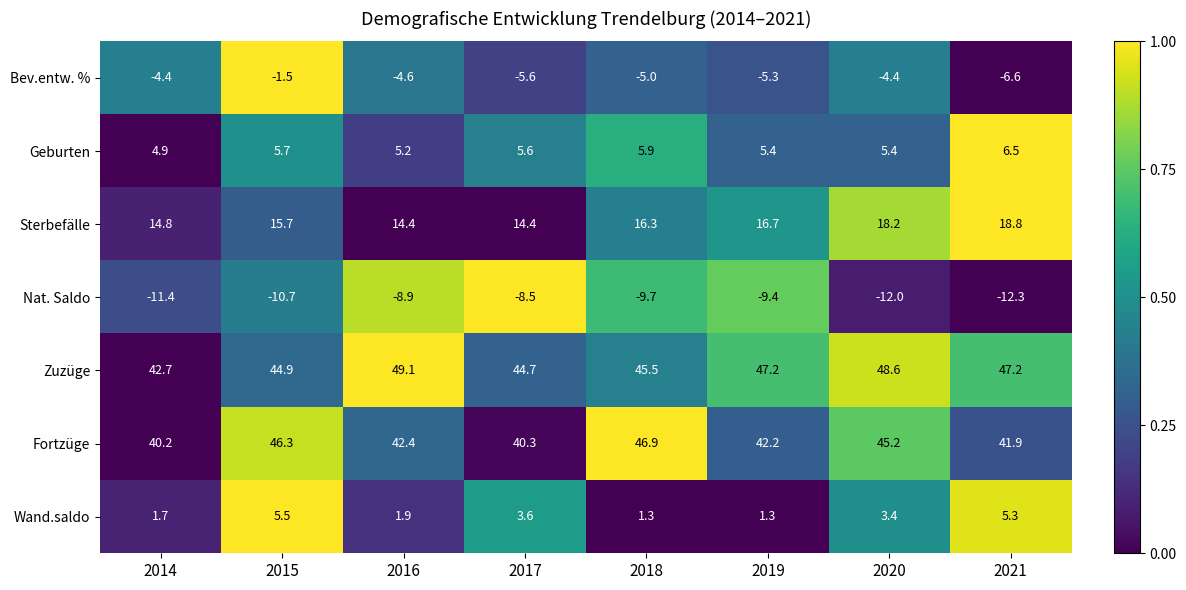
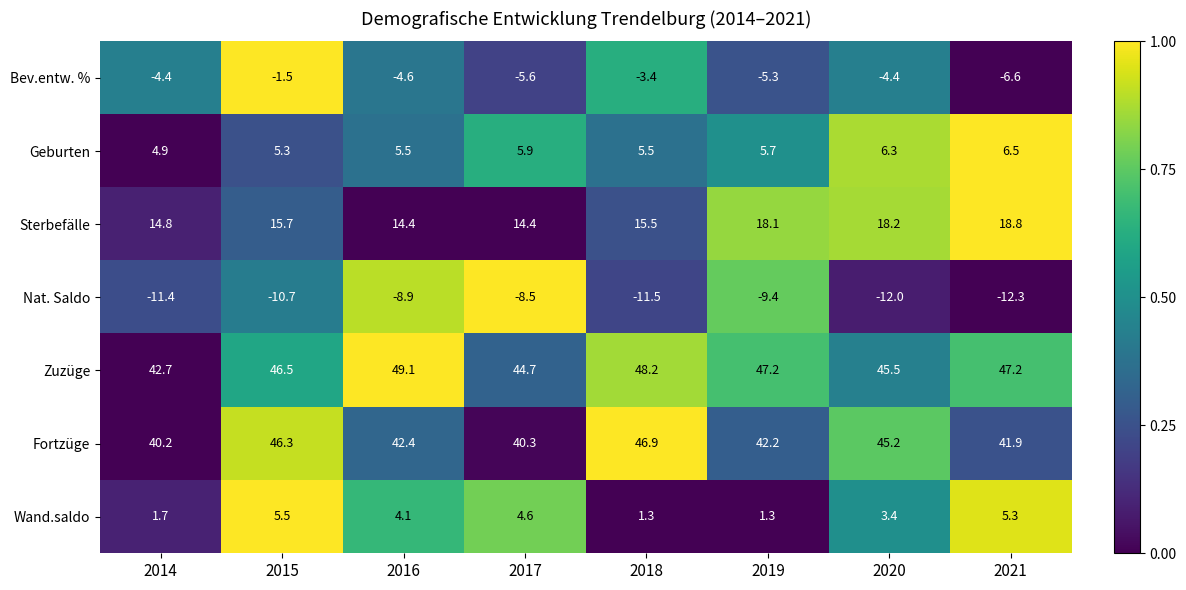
  {
    "Bev.entw. %": {
      "2014": -4.4,
      "2015": -1.5,
      "2016": -4.6,
      "2017": -5.6,
-     "2018": -5.0,
+     "2018": -3.4,
      "2019": -5.3,
      "2020": -4.4,
      "2021": -6.6
    },
    "Geburten": {
      "2014": 4.9,
-     "2015": 5.7,
-     "2016": 5.2,
-     "2017": 5.6,
-     "2018": 5.9,
-     "2019": 5.4,
-     "2020": 5.4,
+     "2015": 5.3,
+     "2016": 5.5,
+     "2017": 5.9,
+     "2018": 5.5,
+     "2019": 5.7,
+     "2020": 6.3,
      "2021": 6.5
    },
    "Sterbefälle": {
      "2014": 14.8,
      "2015": 15.7,
      "2016": 14.4,
      "2017": 14.4,
-     "2018": 16.3,
-     "2019": 16.7,
+     "2018": 15.5,
+     "2019": 18.1,
      "2020": 18.2,
      "2021": 18.8
    },
    "Nat. Saldo": {
      "2014": -11.4,
      "2015": -10.7,
      "2016": -8.9,
      "2017": -8.5,
-     "2018": -9.7,
+     "2018": -11.5,
      "2019": -9.4,
      "2020": -12.0,
      "2021": -12.3
    },
    "Zuzüge": {
      "2014": 42.7,
-     "2015": 44.9,
+     "2015": 46.5,
      "2016": 49.1,
      "2017": 44.7,
-     "2018": 45.5,
+     "2018": 48.2,
      "2019": 47.2,
-     "2020": 48.6,
+     "2020": 45.5,
      "2021": 47.2
    },
    "Fortzüge": {
      "2014": 40.2,
      "2015": 46.3,
      "2016": 42.4,
      "2017": 40.3,
      "2018": 46.9,
      "2019": 42.2,
      "2020": 45.2,
      "2021": 41.9
    },
    "Wand.saldo": {
      "2014": 1.7,
      "2015": 5.5,
-     "2016": 1.9,
-     "2017": 3.6,
+     "2016": 4.1,
+     "2017": 4.6,
      "2018": 1.3,
      "2019": 1.3,
      "2020": 3.4,
      "2021": 5.3
    }
  }
